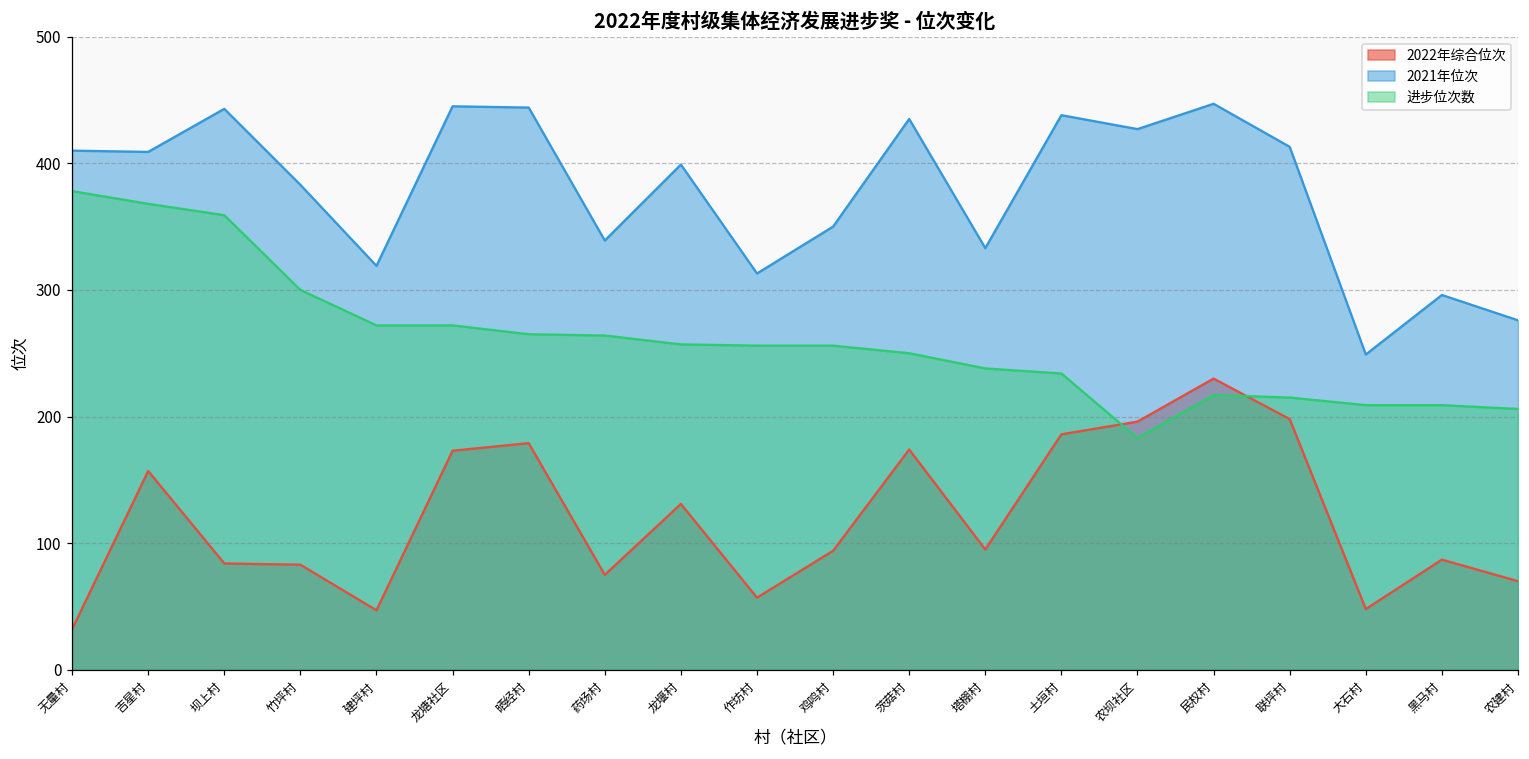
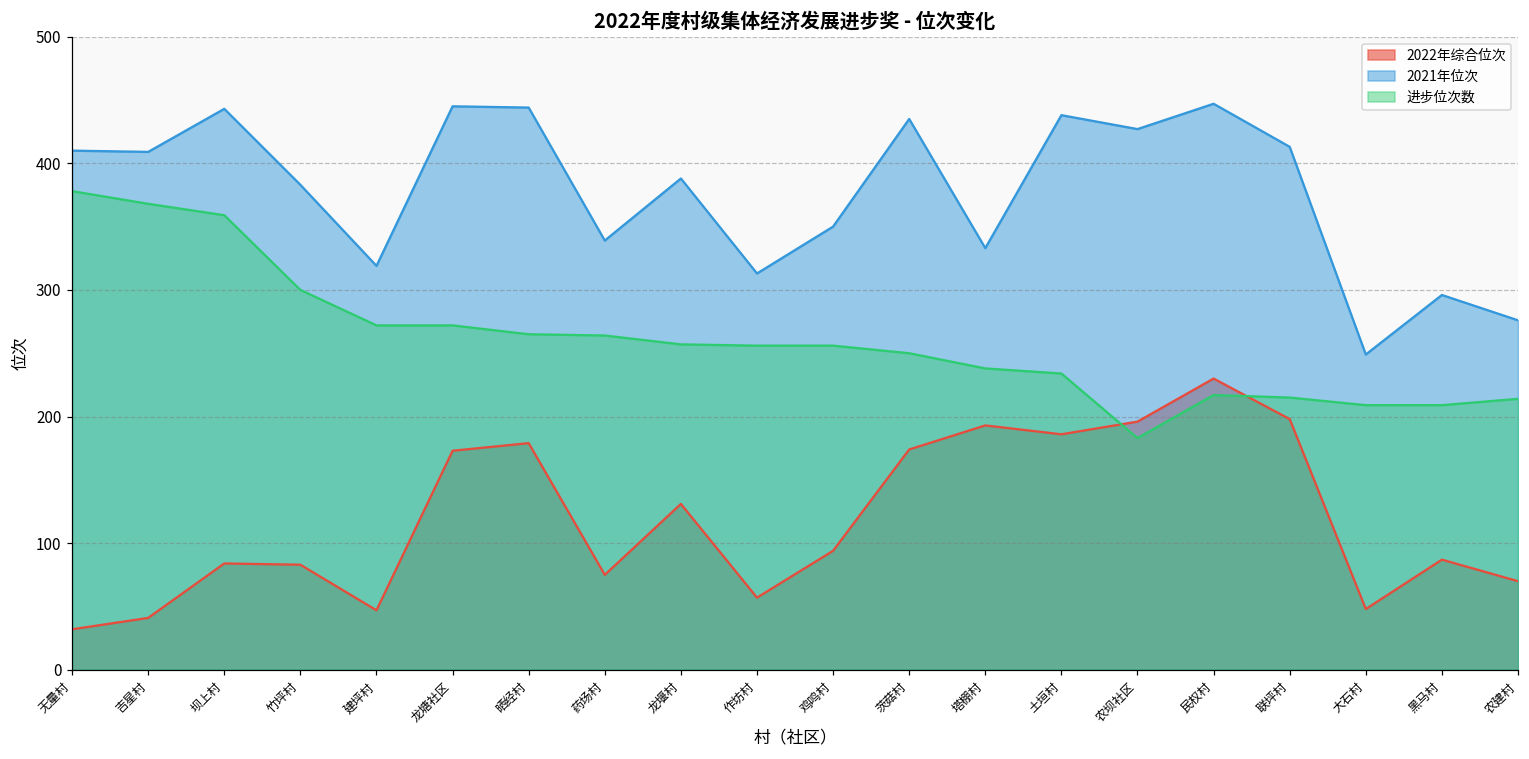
  {
    "2022年综合位次": {
      "无量村": 32,
-     "吉星村": 157,
+     "吉星村": 41,
      "坝上村": 84,
      "竹坪村": 83,
      "建坪村": 47,
      "龙塘社区": 173,
      "晒经村": 179,
      "药场村": 75,
      "龙堰村": 131,
      "作坊村": 57,
      "鸡鸣村": 94,
      "茨菇村": 174,
-     "塔棚村": 95,
+     "塔棚村": 193,
      "土垣村": 186,
      "农坝社区": 196,
      "民权村": 230,
      "联坪村": 198,
      "大石村": 48,
      "黑马村": 87,
      "农建村": 70
    },
    "2021年位次": {
      "无量村": 410,
      "吉星村": 409,
      "坝上村": 443,
      "竹坪村": 383,
      "建坪村": 319,
      "龙塘社区": 445,
      "晒经村": 444,
      "药场村": 339,
-     "龙堰村": 399,
+     "龙堰村": 388,
      "作坊村": 313,
      "鸡鸣村": 350,
      "茨菇村": 435,
      "塔棚村": 333,
      "土垣村": 438,
      "农坝社区": 427,
      "民权村": 447,
      "联坪村": 413,
      "大石村": 249,
      "黑马村": 296,
      "农建村": 276
    },
    "进步位次数": {
      "无量村": 378,
      "吉星村": 368,
      "坝上村": 359,
      "竹坪村": 300,
      "建坪村": 272,
      "龙塘社区": 272,
      "晒经村": 265,
      "药场村": 264,
      "龙堰村": 257,
      "作坊村": 256,
      "鸡鸣村": 256,
      "茨菇村": 250,
      "塔棚村": 238,
      "土垣村": 234,
      "农坝社区": 183,
      "民权村": 217,
      "联坪村": 215,
      "大石村": 209,
      "黑马村": 209,
-     "农建村": 206
+     "农建村": 214
    }
  }
